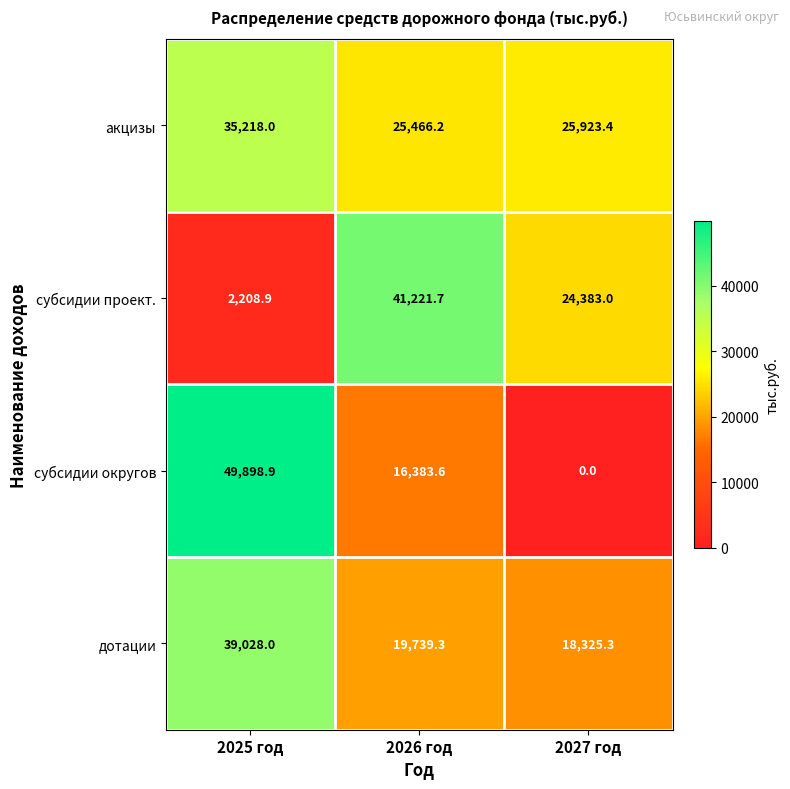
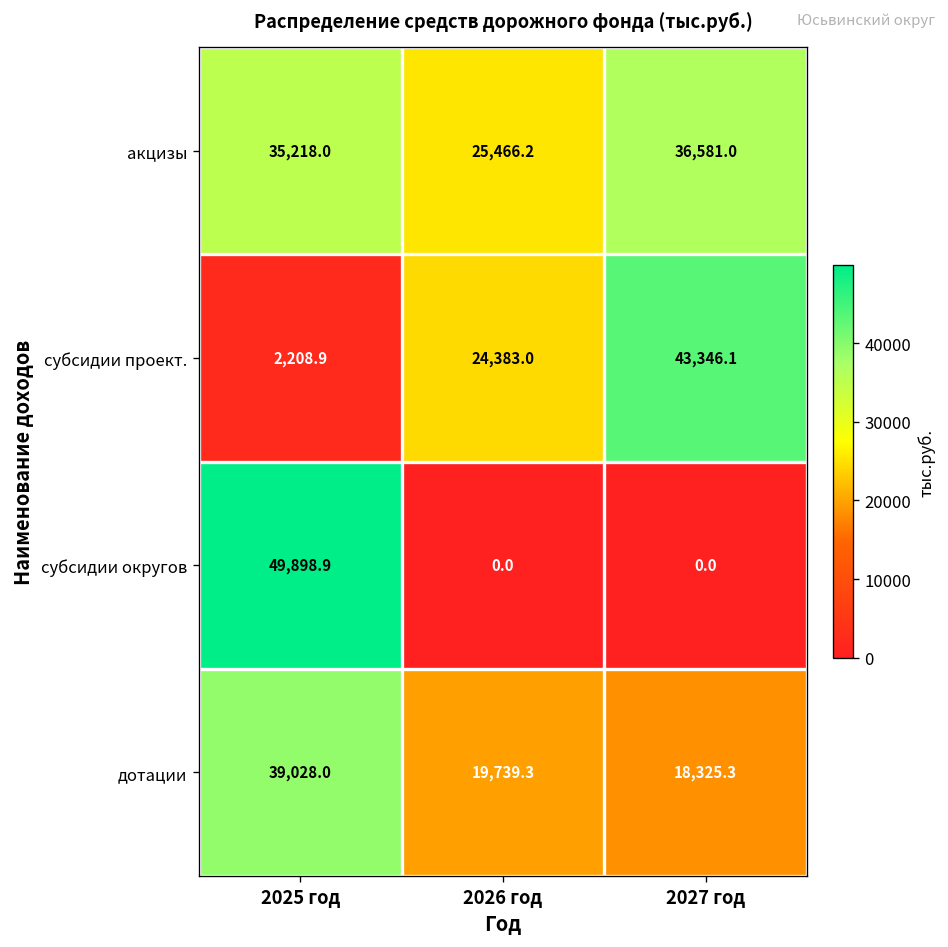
  {
    "акцизы": {
      "2025 год": "35,218.0",
      "2026 год": "25,466.2",
-     "2027 год": "25,923.4"
+     "2027 год": "36,581.0"
    },
    "субсидии проект.": {
      "2025 год": "2,208.9",
-     "2026 год": "41,221.7",
-     "2027 год": "24,383.0"
+     "2026 год": "24,383.0",
+     "2027 год": "43,346.1"
    },
    "субсидии округов": {
      "2025 год": "49,898.9",
-     "2026 год": "16,383.6",
+     "2026 год": "0.0",
      "2027 год": "0.0"
    },
    "дотации": {
      "2025 год": "39,028.0",
      "2026 год": "19,739.3",
      "2027 год": "18,325.3"
    }
  }
